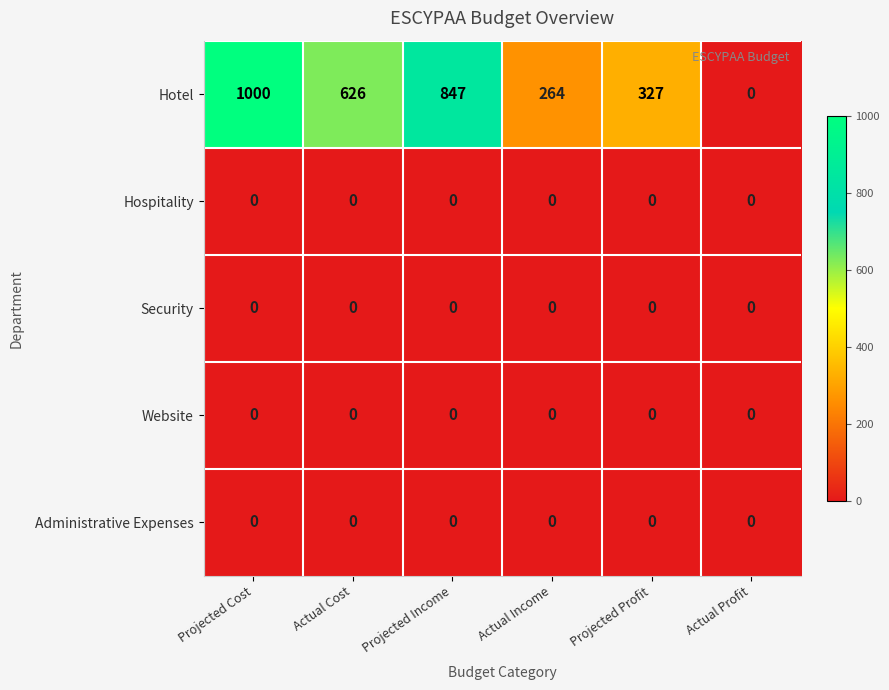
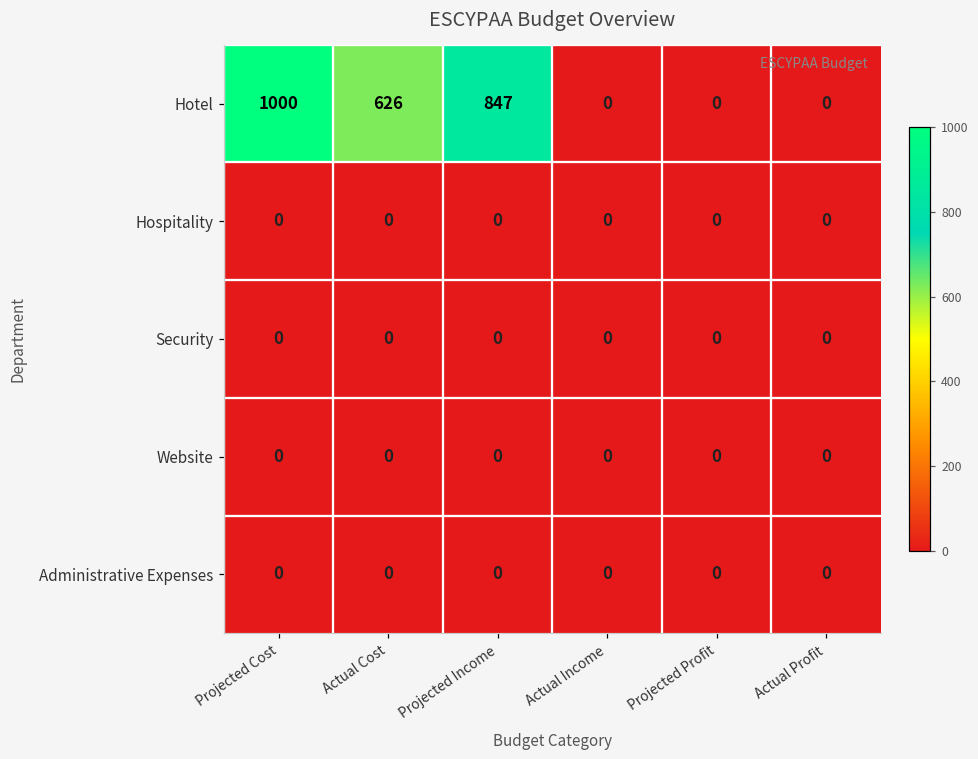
  {
    "Hotel": {
      "Projected Cost": 1000,
      "Actual Cost": 626,
      "Projected Income": 847,
-     "Actual Income": 264,
-     "Projected Profit": 327
+     "Actual Income": 0,
+     "Projected Profit": 0
    },
    "Hospitality": {
      "Projected Cost": 0,
      "Actual Cost": 0,
      "Projected Income": 0,
      "Actual Income": 0,
      "Projected Profit": 0,
      "Actual Profit": 0
    },
    "Security": {
      "Projected Cost": 0,
      "Actual Cost": 0,
      "Projected Income": 0,
      "Actual Income": 0,
      "Projected Profit": 0,
      "Actual Profit": 0
    },
    "Website": {
      "Projected Cost": 0,
      "Actual Cost": 0,
      "Projected Income": 0,
      "Actual Income": 0,
      "Projected Profit": 0,
      "Actual Profit": 0
    },
    "Administrative Expenses": {
      "Projected Cost": 0,
      "Actual Cost": 0,
      "Projected Income": 0,
      "Actual Income": 0,
      "Projected Profit": 0,
      "Actual Profit": 0
    }
  }
